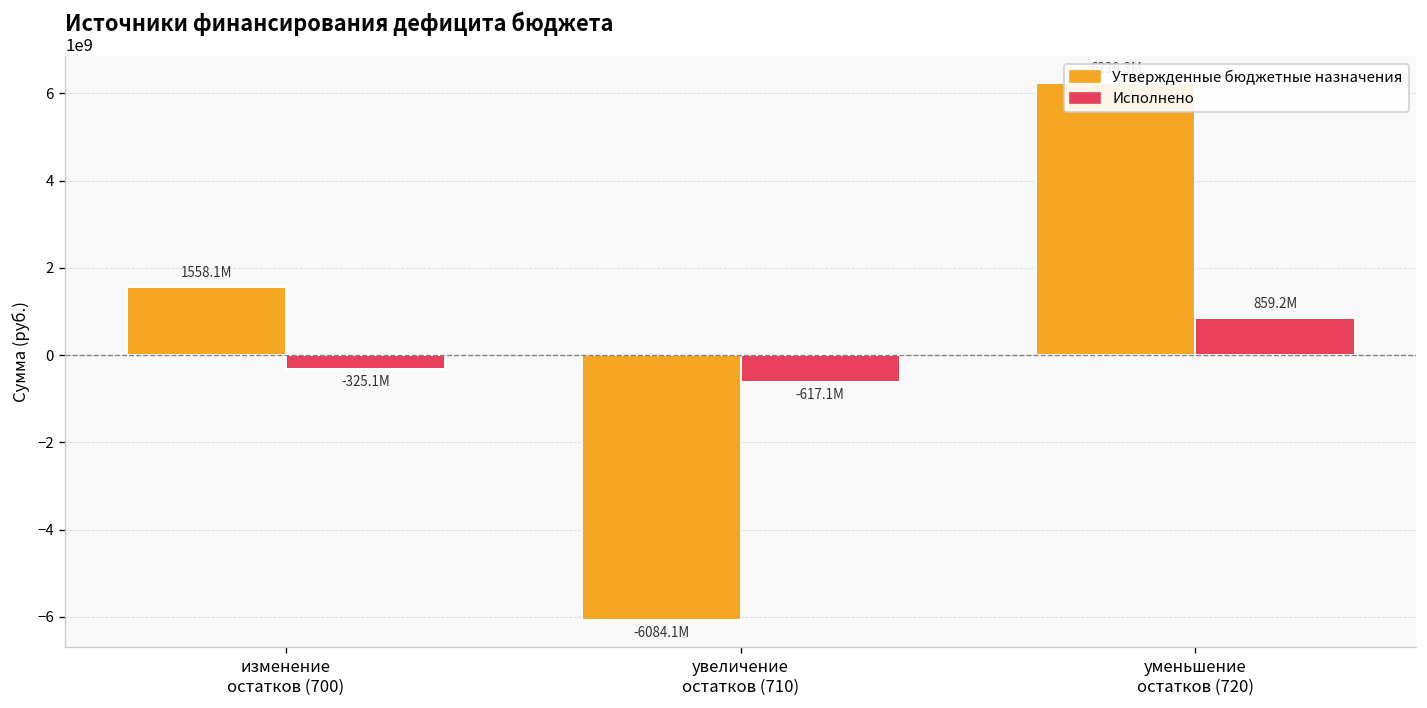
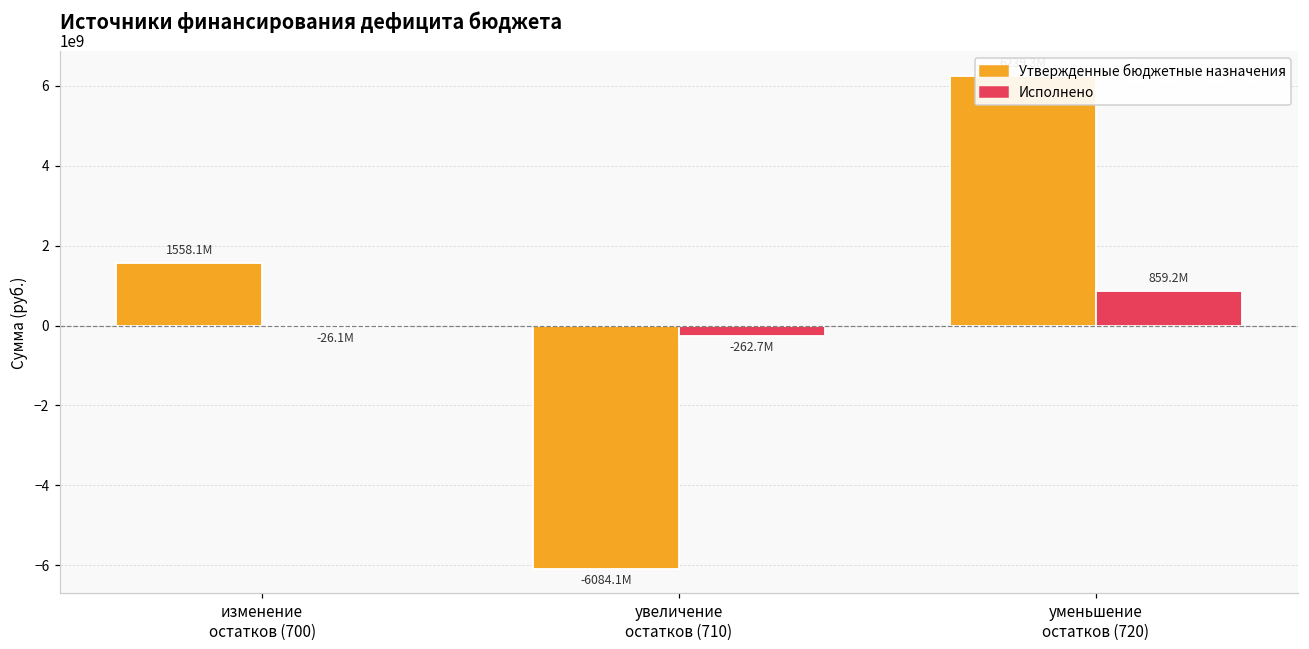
  {
    "Утвержденные бюджетные назначения": {
      "изменение остатков (700)": "1558.1M",
      "увеличение остатков (710)": "-6084.1M"
    },
    "Исполнено": {
-     "изменение остатков (700)": "-325.1M",
-     "увеличение остатков (710)": "-617.1M",
+     "изменение остатков (700)": "-26.1M",
+     "увеличение остатков (710)": "-262.7M",
      "уменьшение остатков (720)": "859.2M"
    }
  }
